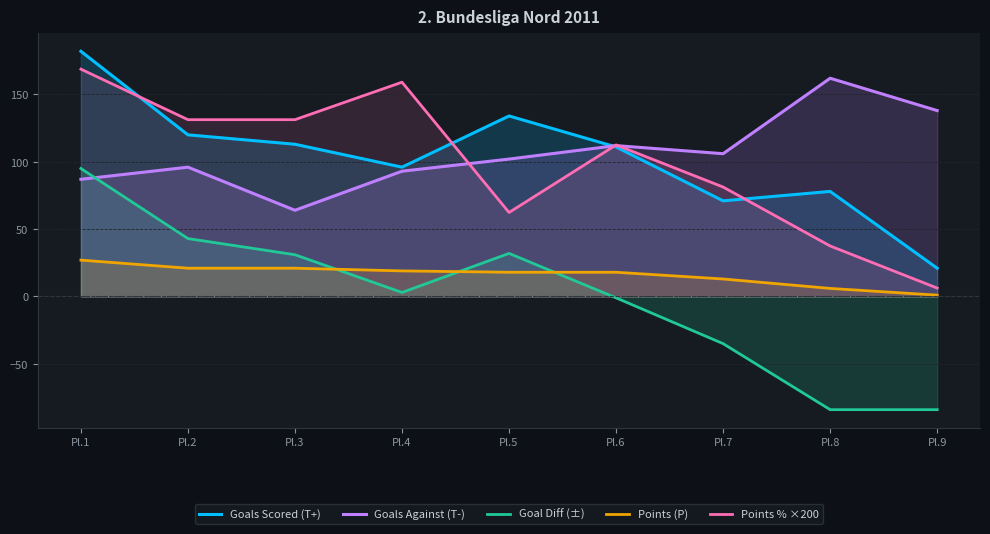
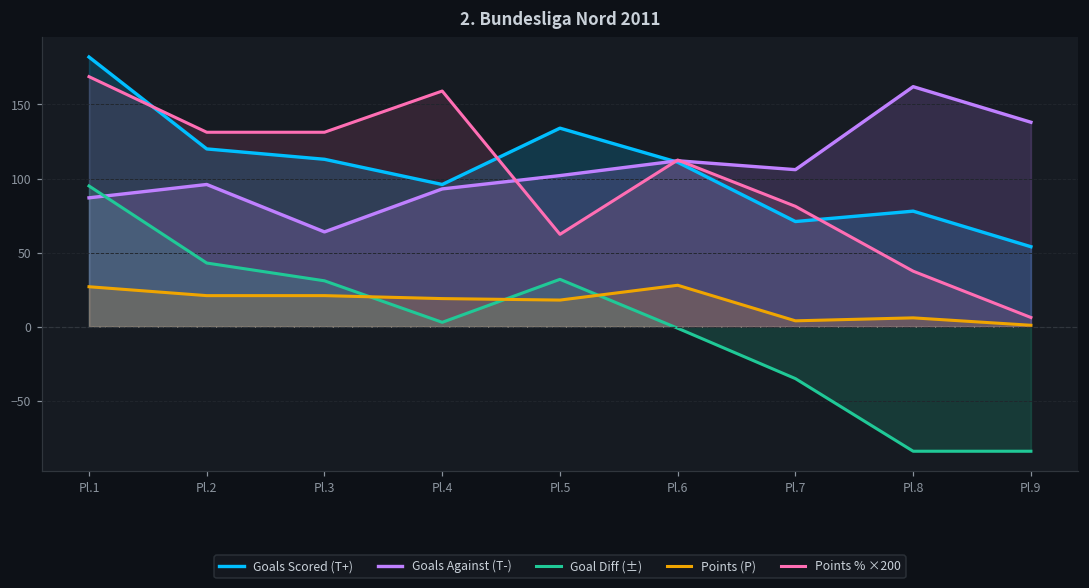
  {
    "Goals Scored (T+)": {
      "Pl.1": 182,
      "Pl.2": 120,
      "Pl.3": 113,
      "Pl.4": 96,
      "Pl.5": 134,
      "Pl.7": 71,
      "Pl.8": 78,
-     "Pl.9": 21
+     "Pl.9": 54
    },
    "Goals Against (T-)": {
      "Pl.1": 87,
      "Pl.2": 96,
      "Pl.3": 64,
      "Pl.4": 93,
      "Pl.5": 102,
      "Pl.7": 106,
      "Pl.8": 162,
      "Pl.9": 138
    },
    "Points (P)": {
      "Pl.1": 27,
      "Pl.2": 21,
      "Pl.3": 21,
      "Pl.4": 19,
      "Pl.5": 18,
-     "Pl.6": 18,
-     "Pl.7": 13,
+     "Pl.6": 28,
+     "Pl.7": 4,
      "Pl.8": 6
    },
    "Points % ×200": {
      "Pl.1": 169,
      "Pl.2": 131,
      "Pl.3": 131,
      "Pl.4": 159,
      "Pl.5": 62,
      "Pl.7": 81,
      "Pl.8": 38,
      "Pl.9": 6
    }
  }
